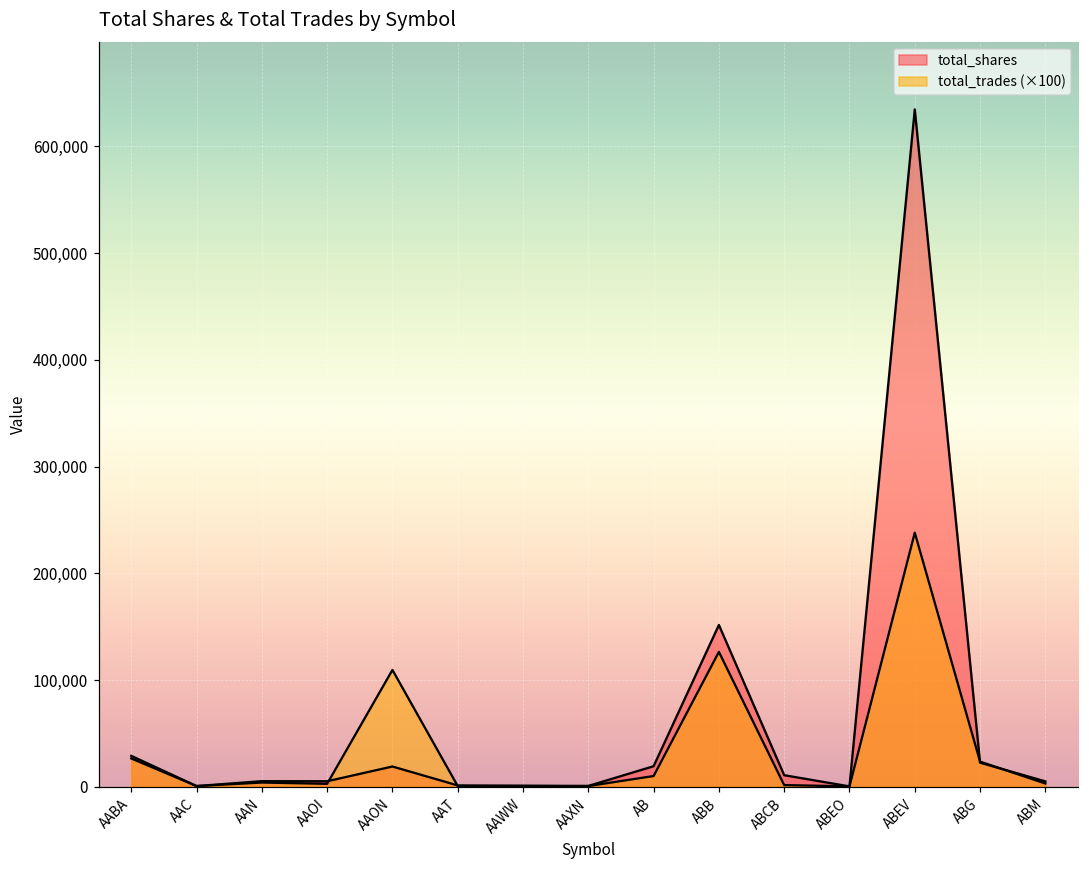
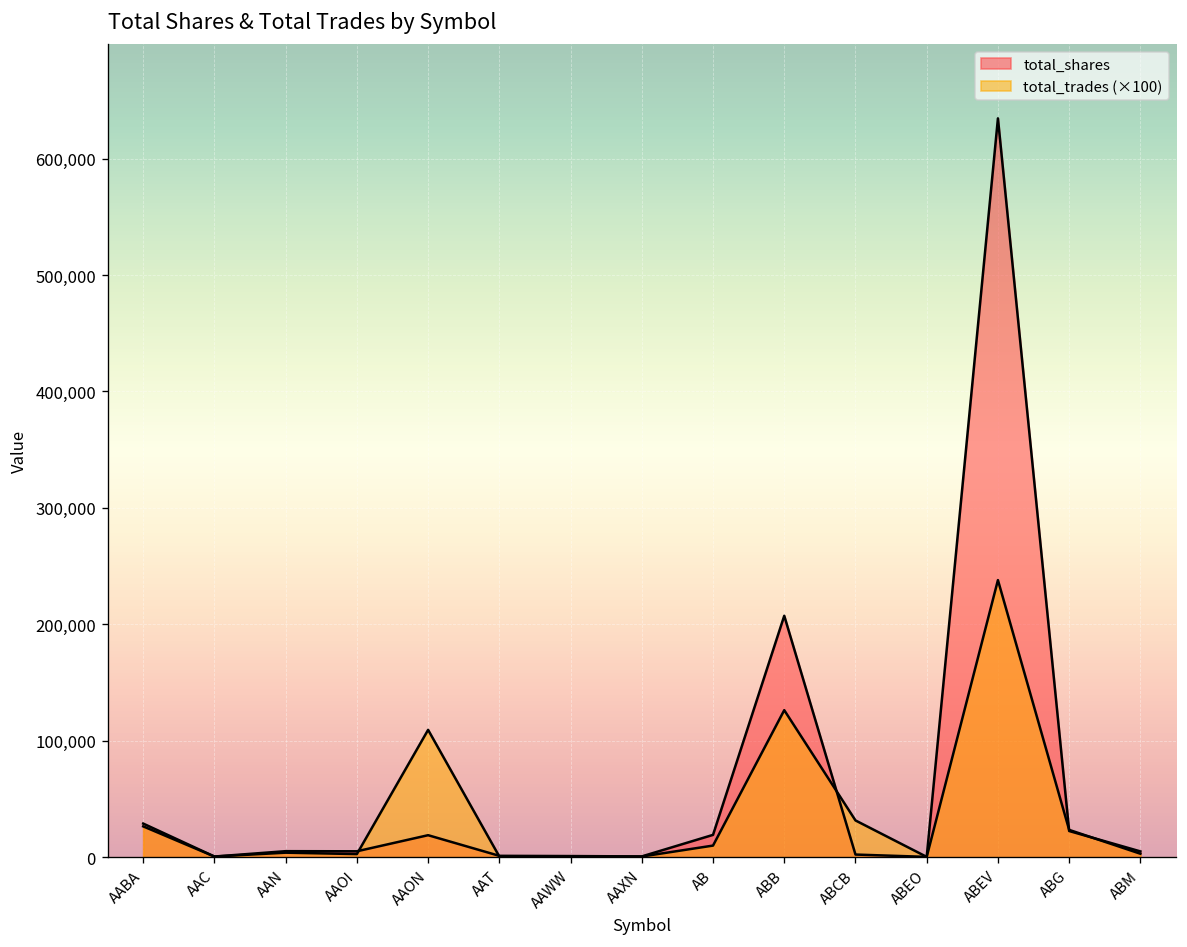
  {
    "total_shares": {
      "AAON": "20,000",
      "AB": "20,000",
-     "ABB": "150,000",
-     "ABCB": "10,000",
+     "ABB": "210,000",
+     "ABCB": "0",
      "ABEV": "630,000"
    },
    "total_trades (×100)": {
      "AAON": "110,000",
      "AB": "10,000",
      "ABB": "130,000",
-     "ABCB": "0",
+     "ABCB": "30,000",
      "ABEV": "240,000"
    }
  }
